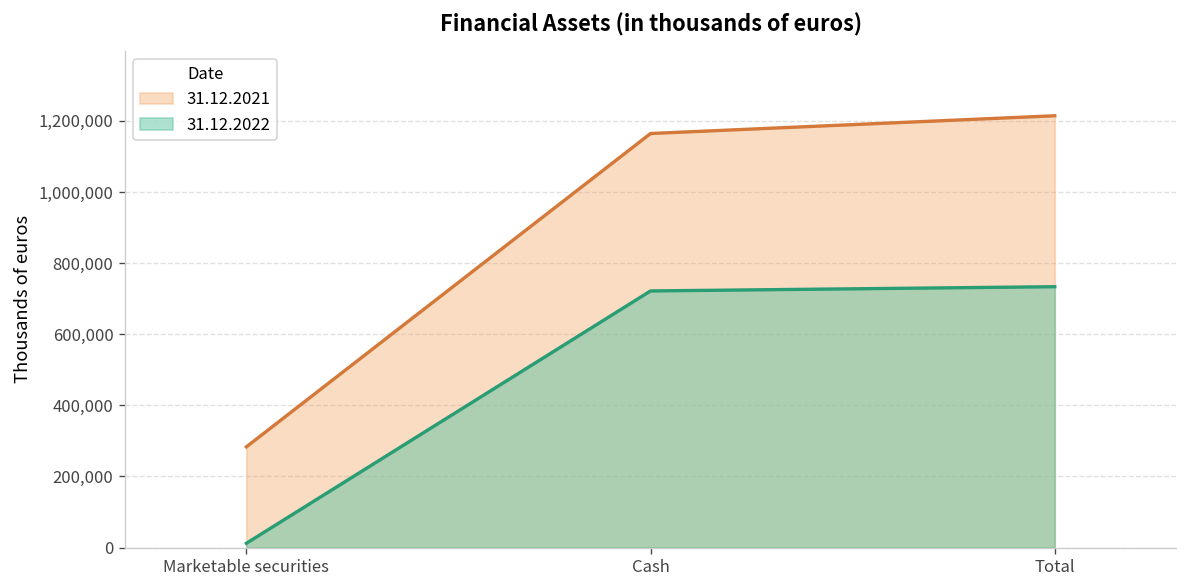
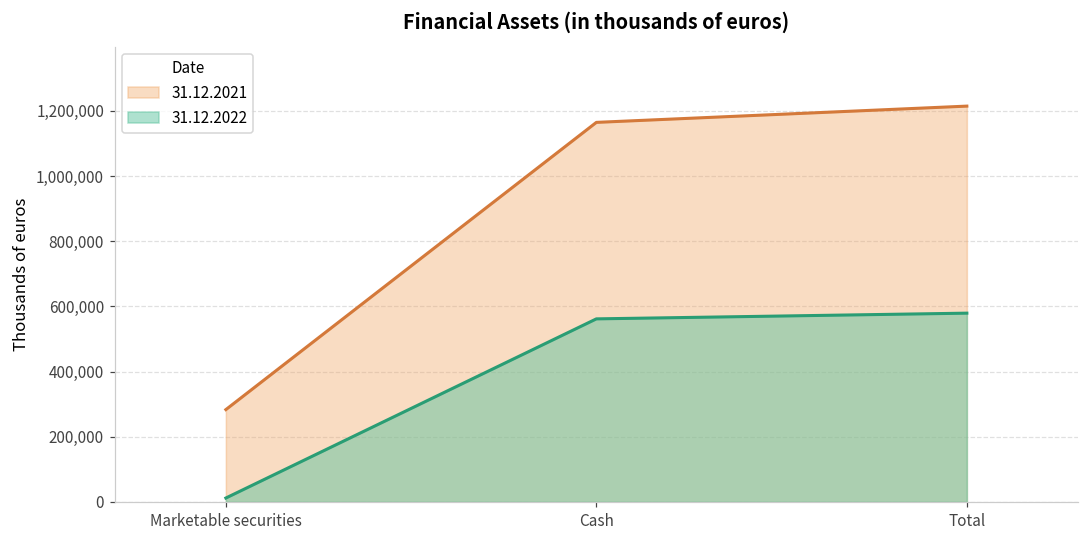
  {
    "31.12.2021": {
      "Marketable securities": "280,000",
      "Cash": "1,160,000",
      "Total": "1,210,000"
    },
    "31.12.2022": {
      "Marketable securities": "10,000",
-     "Cash": "720,000",
-     "Total": "730,000"
+     "Cash": "560,000",
+     "Total": "580,000"
    }
  }
